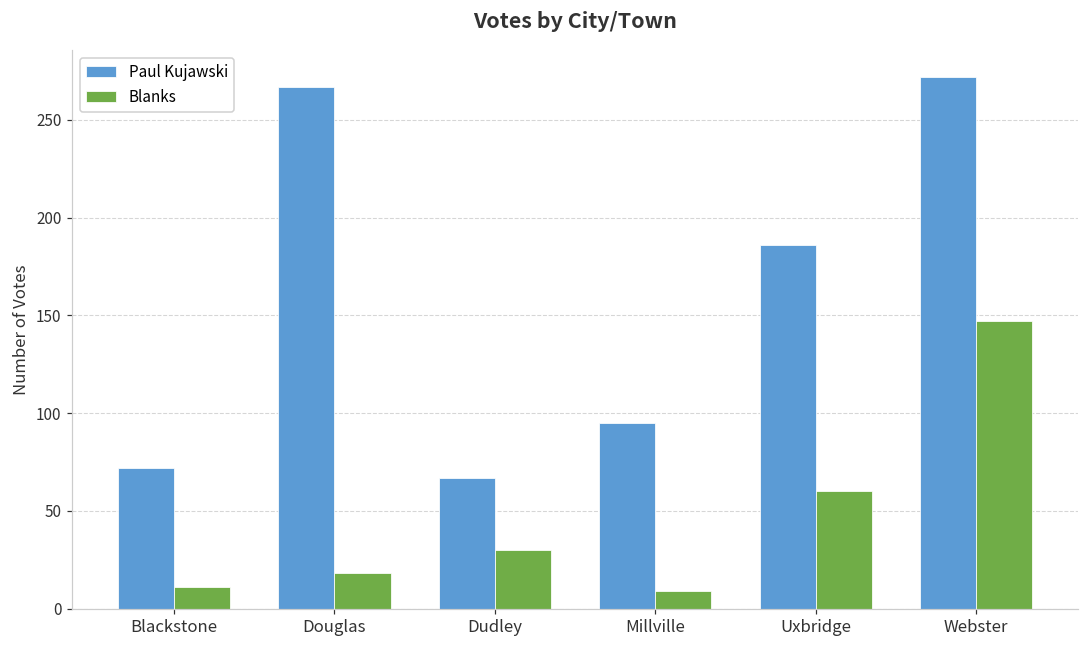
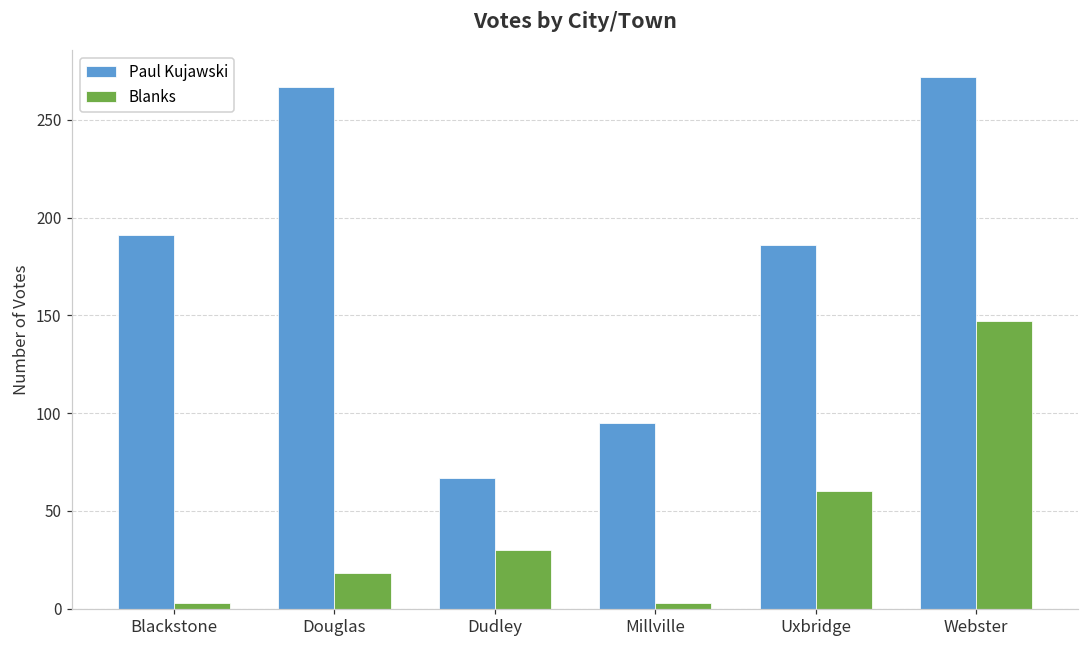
  {
    "Paul Kujawski": {
-     "Blackstone": 72,
+     "Blackstone": 191,
      "Douglas": 267,
      "Dudley": 67,
      "Millville": 95,
      "Uxbridge": 186,
      "Webster": 272
    },
    "Blanks": {
-     "Blackstone": 11,
+     "Blackstone": 3,
      "Douglas": 18,
      "Dudley": 30,
-     "Millville": 9,
+     "Millville": 3,
      "Uxbridge": 60,
      "Webster": 147
    }
  }
